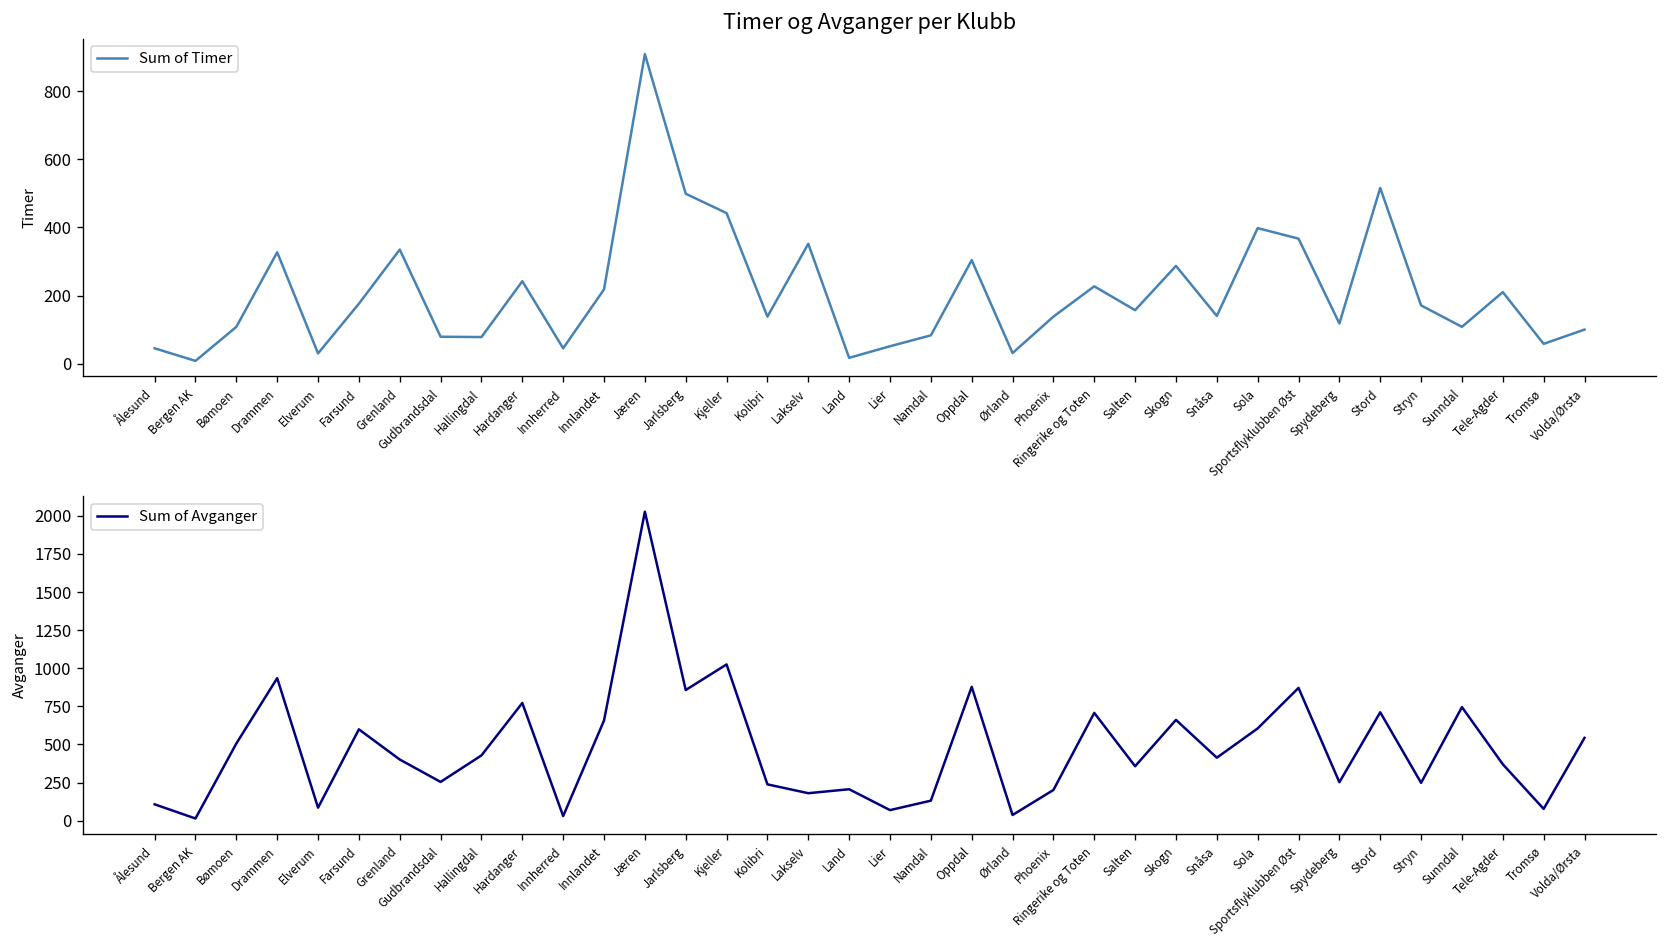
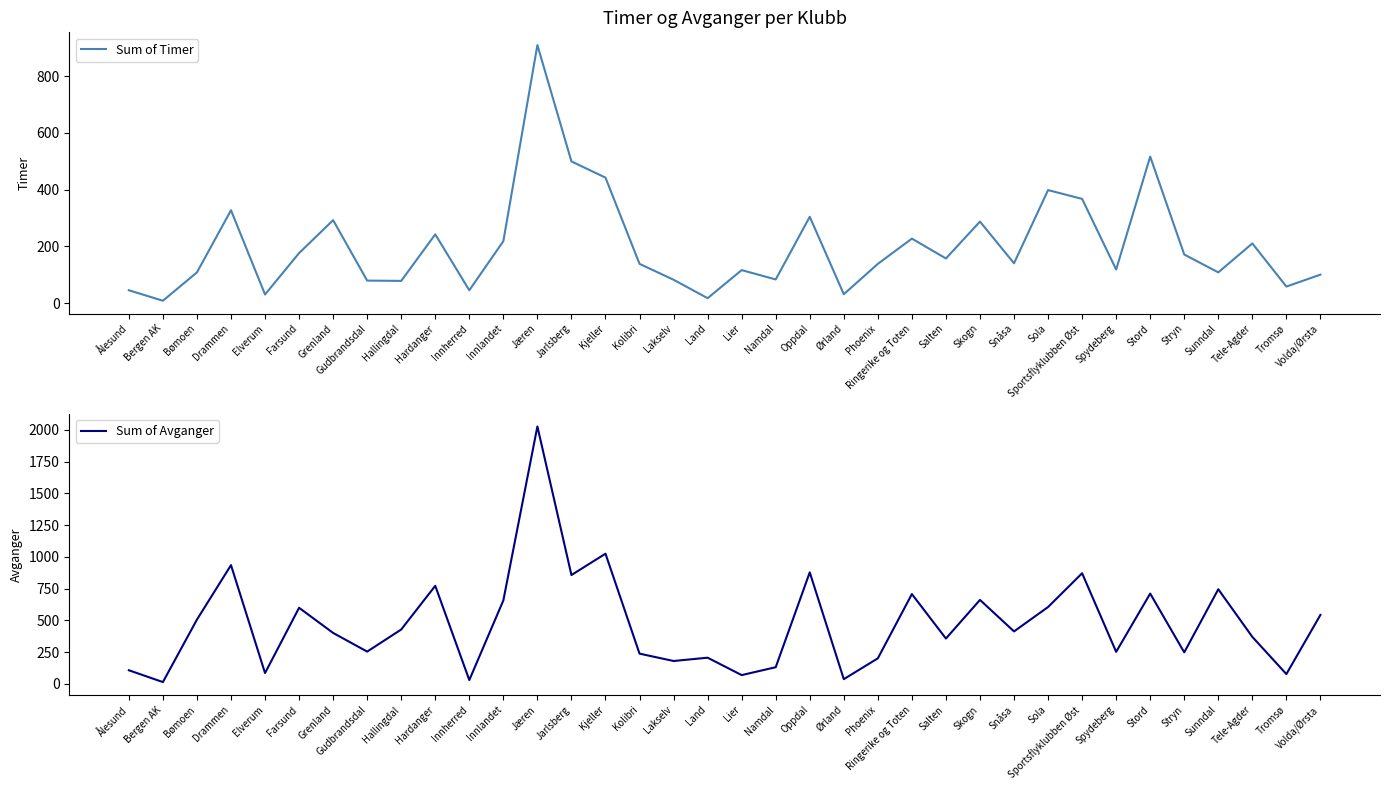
  {
    "Timer og Avganger per Klubb": {
      "Ålesund": 50,
      "Bergen AK": 10,
      "Bømoen": 110,
      "Drammen": 330,
      "Elverum": 30,
      "Farsund": 180,
-     "Grenland": 340,
+     "Grenland": 290,
      "Gudbrandsdal": 80,
      "Hallingdal": 80,
      "Hardanger": 240,
      "Innherred": 50,
      "Innlandet": 220,
      "Jæren": 910,
      "Jarlsberg": 500,
      "Kjeller": 440,
      "Kolibri": 140,
-     "Lakselv": 350,
+     "Lakselv": 80,
      "Land": 20,
-     "Lier": 50,
+     "Lier": 120,
      "Namdal": 80,
      "Oppdal": 300,
      "Ørland": 30,
      "Phoenix": 140,
      "Ringerike og Toten": 230,
      "Salten": 160,
      "Skogn": 290,
      "Snåsa": 140,
      "Sola": 400,
      "Sportsflyklubben Øst": 370,
      "Spydeberg": 120,
      "Stord": 520,
      "Stryn": 170,
      "Sunndal": 110,
      "Tele-Agder": 210,
      "Tromsø": 60,
      "Volda/Ørsta": 100
    }
  }
